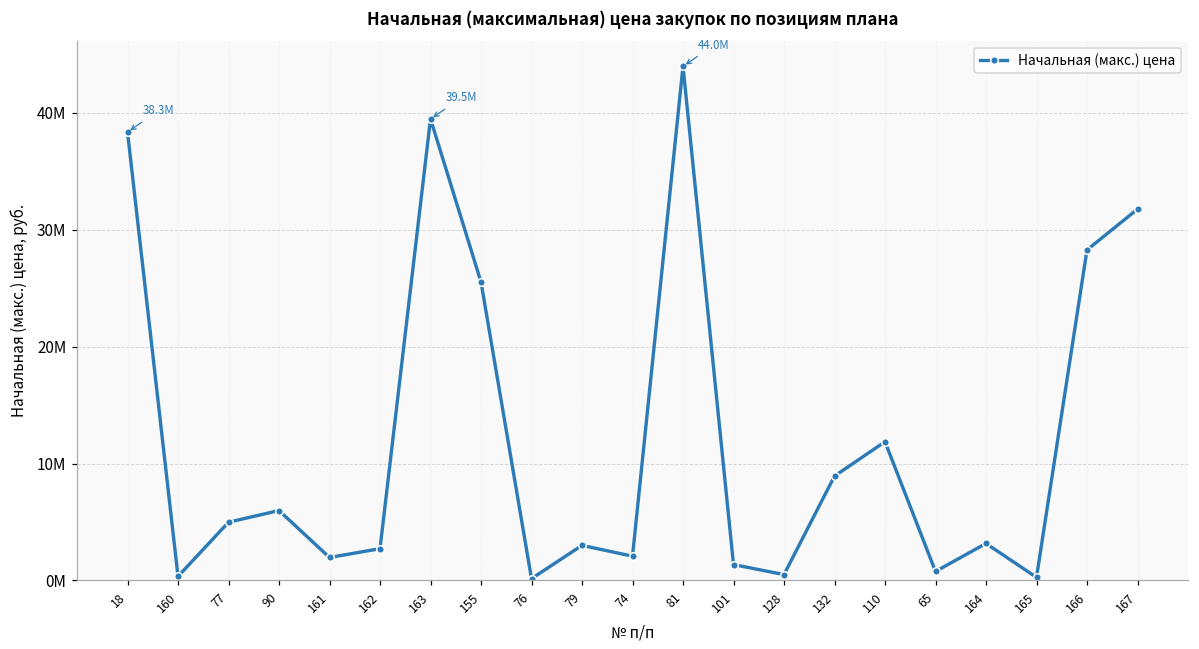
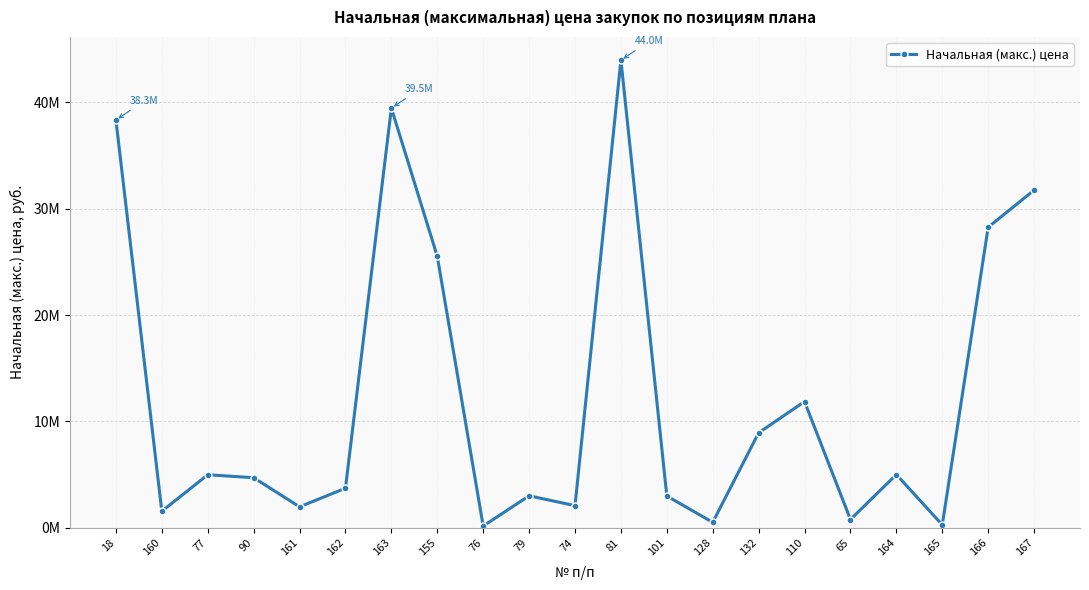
  {
-   "160": 300000,
+   "160": 1500000,
    "77": 5000000,
-   "90": 6000000,
+   "90": 4700000,
    "161": 2000000,
-   "162": 2700000,
+   "162": 3700000,
    "155": 25500000,
    "76": 200000,
    "79": 3000000,
    "74": 2100000,
-   "101": 1400000,
+   "101": 3000000,
    "128": 500000,
    "132": 8900000,
    "110": 11900000,
    "65": 800000,
-   "164": 3200000,
+   "164": 5000000,
    "165": 300000,
    "166": 28300000,
    "167": 31800000
  }
